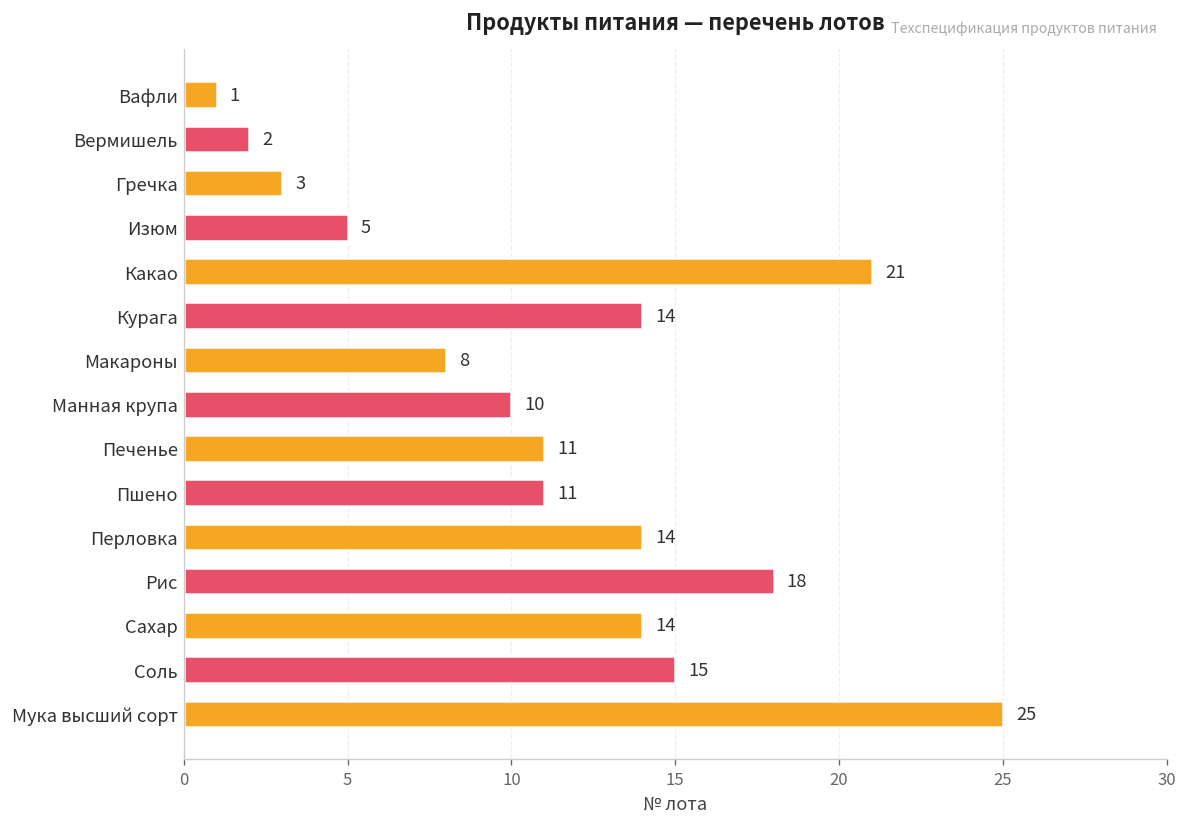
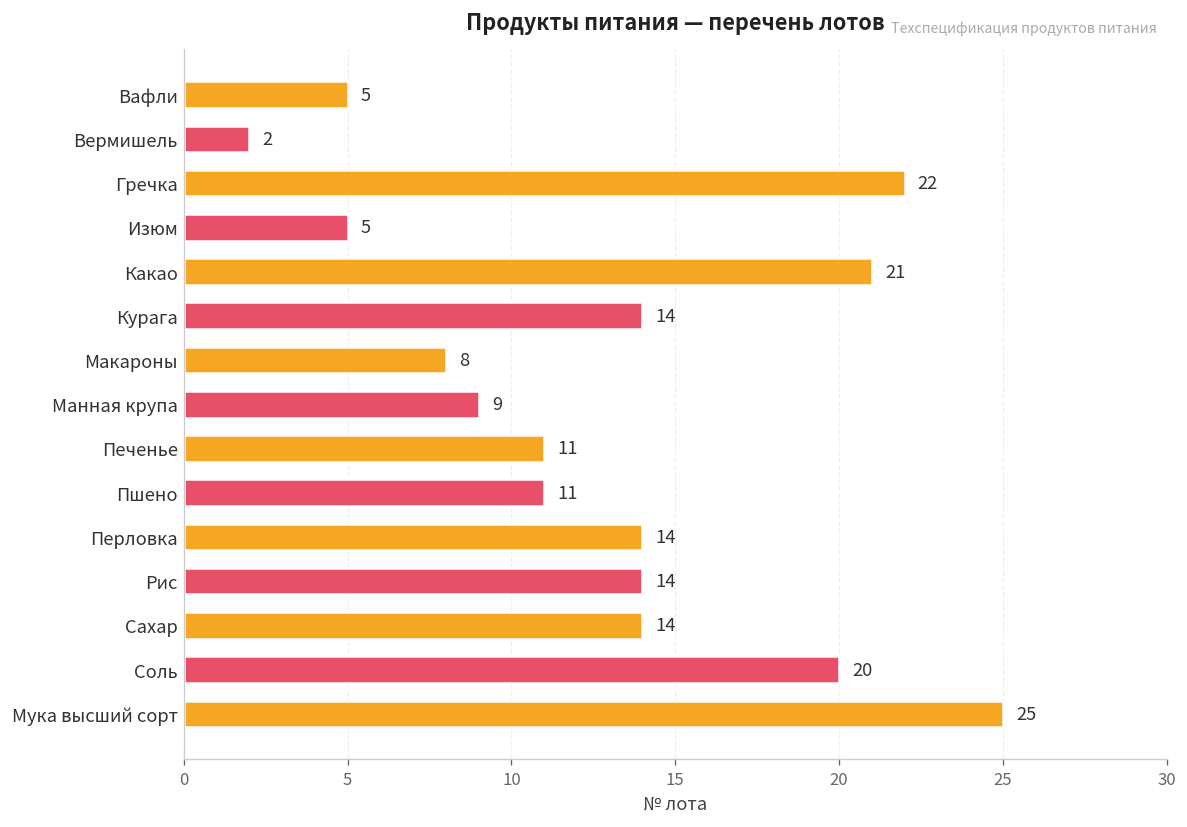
  {
-   "Вафли": 1,
+   "Вафли": 5,
    "Вермишель": 2,
-   "Гречка": 3,
+   "Гречка": 22,
    "Изюм": 5,
    "Какао": 21,
    "Курага": 14,
    "Макароны": 8,
-   "Манная крупа": 10,
+   "Манная крупа": 9,
    "Печенье": 11,
    "Пшено": 11,
    "Перловка": 14,
-   "Рис": 18,
+   "Рис": 14,
    "Сахар": 14,
-   "Соль": 15,
+   "Соль": 20,
    "Мука высший сорт": 25
  }
